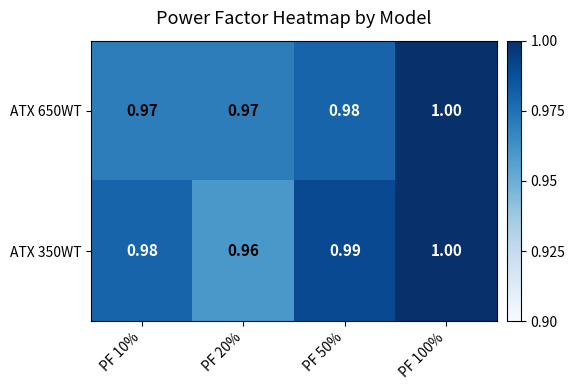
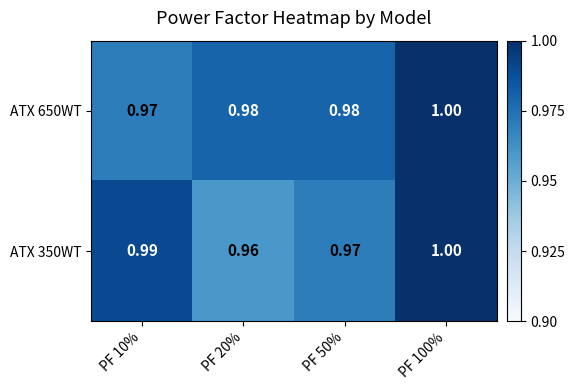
  {
    "ATX 650WT": {
      "PF 10%": 0.97,
-     "PF 20%": 0.97,
+     "PF 20%": 0.98,
      "PF 50%": 0.98,
      "PF 100%": 1.00
    },
    "ATX 350WT": {
-     "PF 10%": 0.98,
+     "PF 10%": 0.99,
      "PF 20%": 0.96,
-     "PF 50%": 0.99,
+     "PF 50%": 0.97,
      "PF 100%": 1.00
    }
  }
